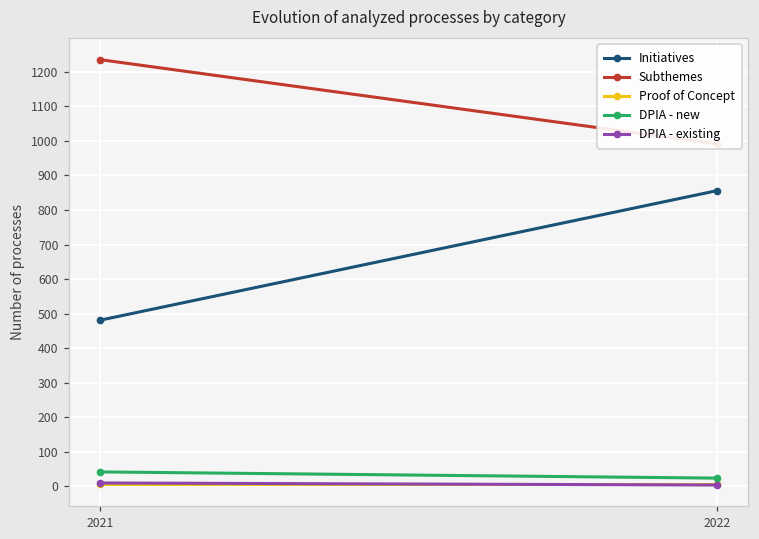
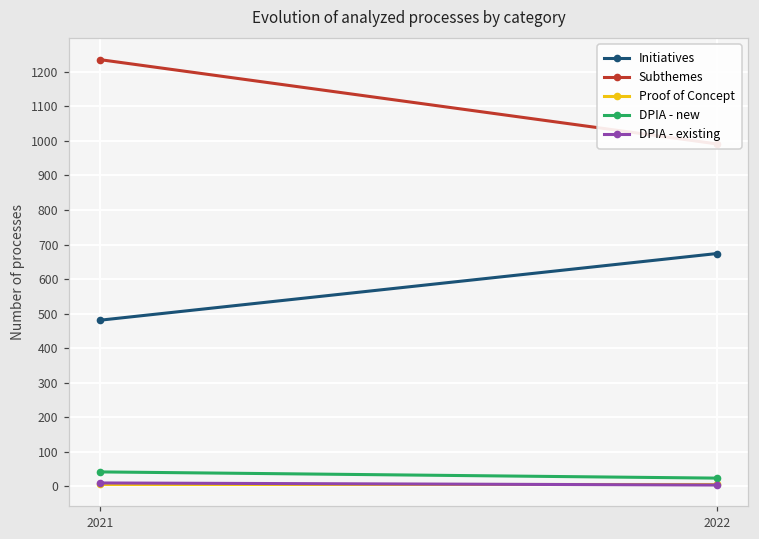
  {
    "Initiatives": {
      "2021": 480,
-     "2022": 860
+     "2022": 670
    },
    "Subthemes": {
      "2021": 1240,
      "2022": 990
    },
    "DPIA - new": {
      "2021": 40,
      "2022": 20
    }
  }
